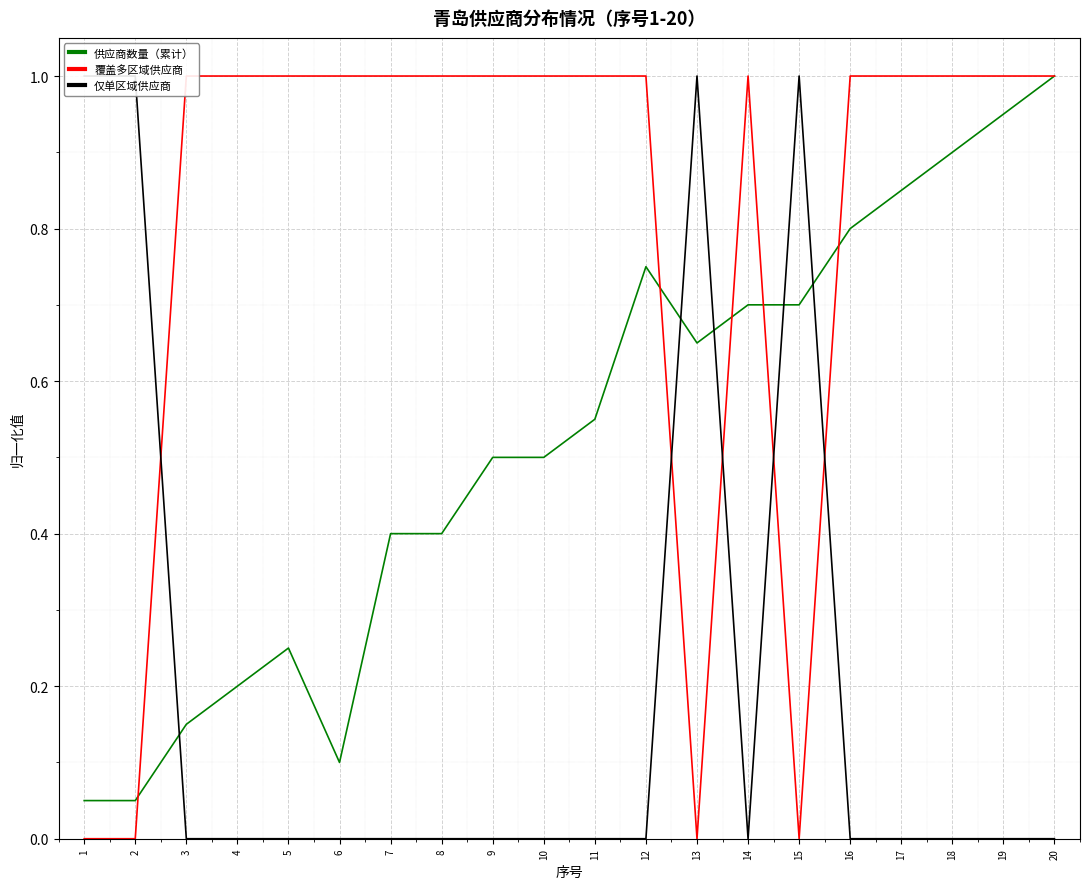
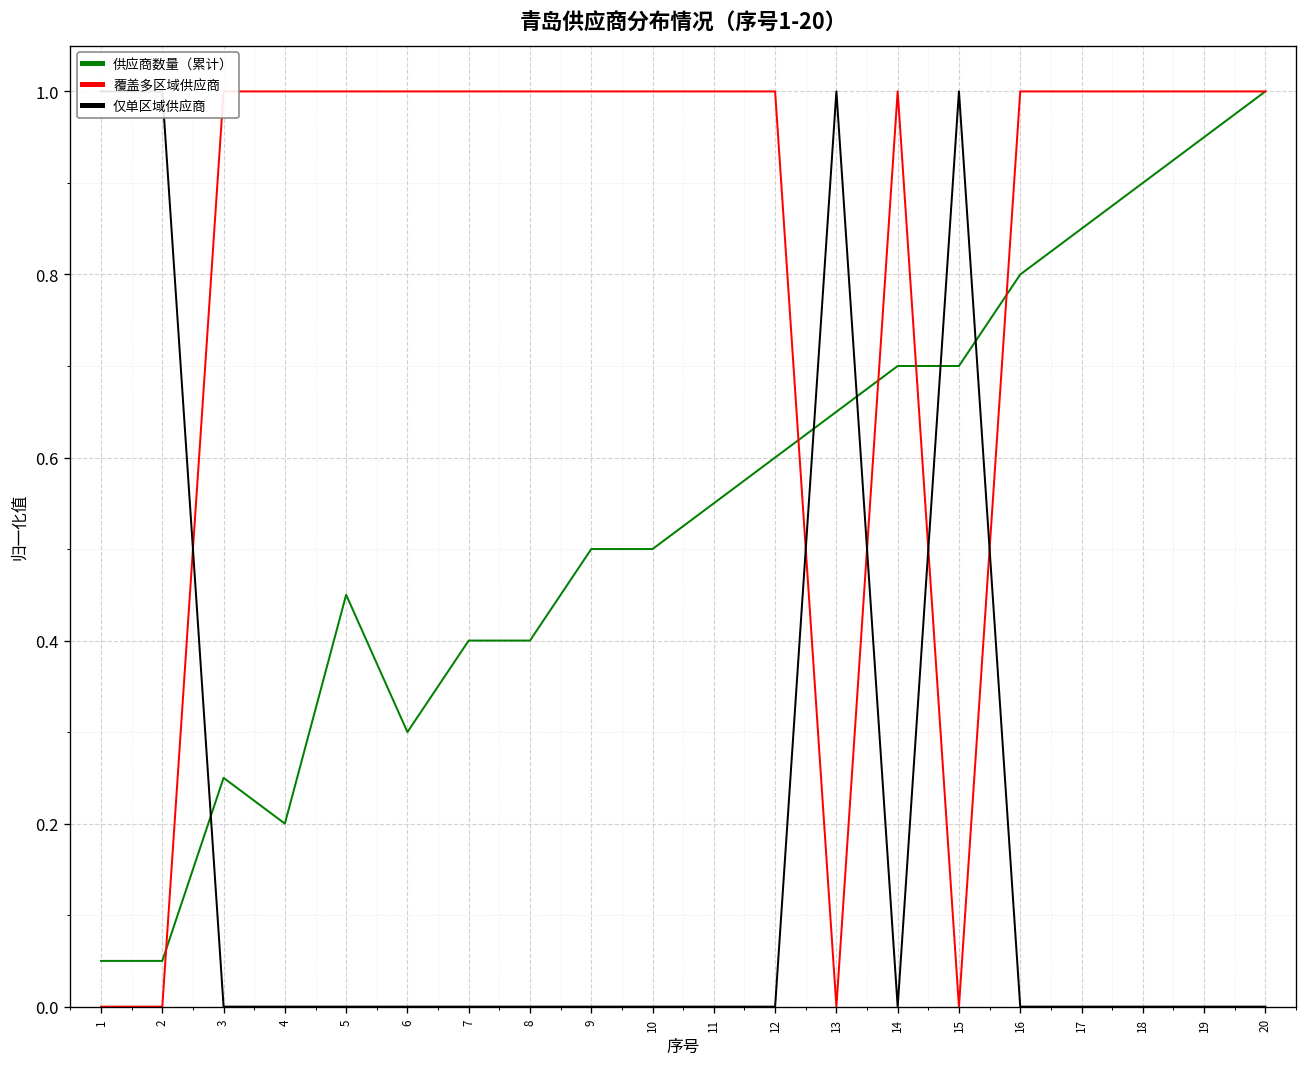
  {
    "供应商数量（累计）": {
      "1": 0.05,
      "2": 0.05,
-     "3": 0.15,
+     "3": 0.25,
      "4": 0.20,
-     "5": 0.25,
-     "6": 0.10,
+     "5": 0.45,
+     "6": 0.30,
      "7": 0.40,
      "8": 0.40,
      "9": 0.50,
      "10": 0.50,
      "11": 0.55,
-     "12": 0.75,
+     "12": 0.60,
      "13": 0.65,
      "14": 0.70,
      "15": 0.70,
      "16": 0.80,
      "17": 0.85,
      "18": 0.90,
      "19": 0.95
    },
    "覆盖多区域供应商": {
      "1": 0.00,
      "2": 0.00,
      "4": 1.00,
      "5": 1.00,
      "6": 1.00,
      "7": 1.00,
      "8": 1.00,
      "9": 1.00,
      "10": 1.00,
      "11": 1.00,
      "12": 1.00,
      "13": 0.00,
      "14": 1.00,
      "15": 0.00,
      "16": 1.00,
      "17": 1.00,
      "18": 1.00,
      "19": 1.00
    },
    "仅单区域供应商": {
      "3": 0.00,
      "4": 0.00,
      "5": 0.00,
      "6": 0.00,
      "7": 0.00,
      "8": 0.00,
      "9": 0.00,
      "10": 0.00,
      "11": 0.00,
      "12": 0.00,
      "13": 1.00,
      "14": 0.00,
      "15": 1.00,
      "16": 0.00,
      "17": 0.00,
      "18": 0.00,
      "19": 0.00,
      "20": 0.00
    }
  }
